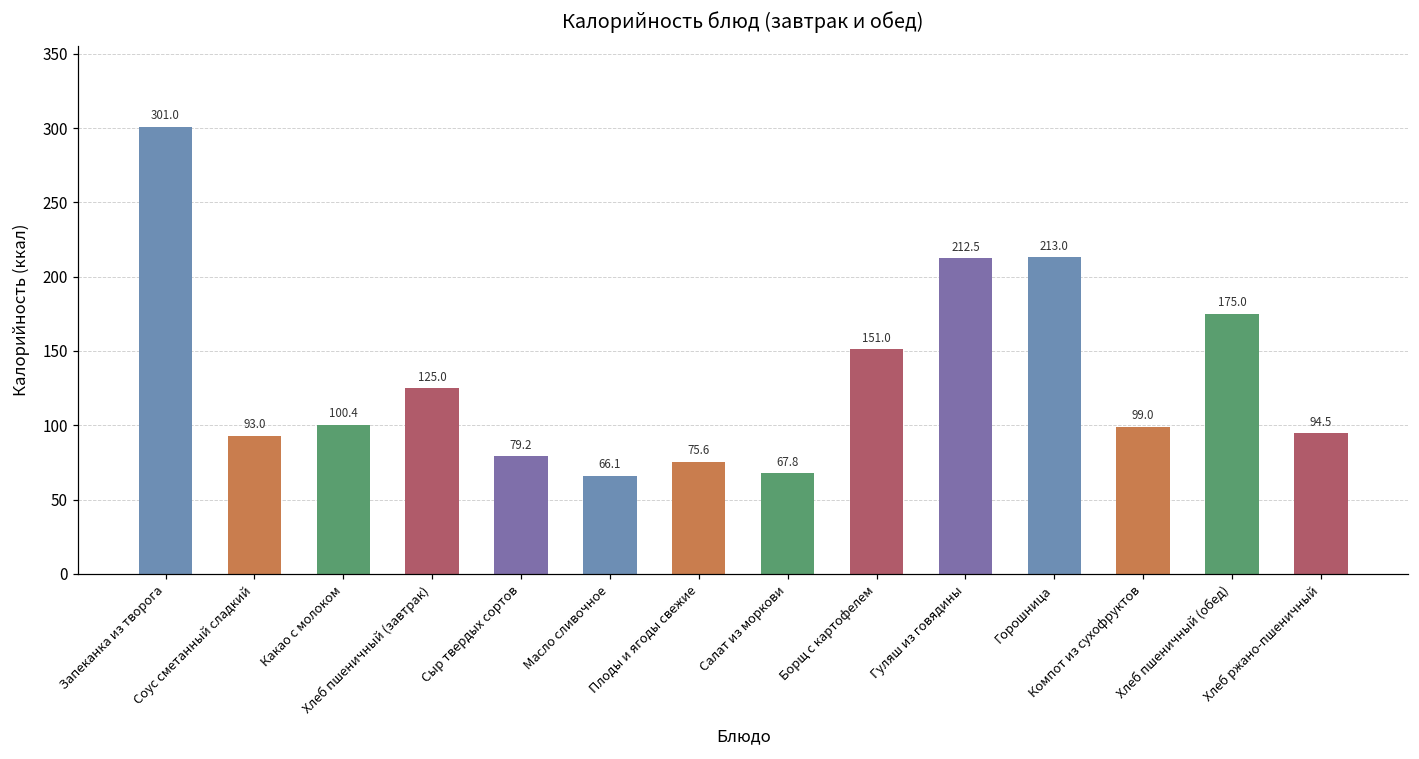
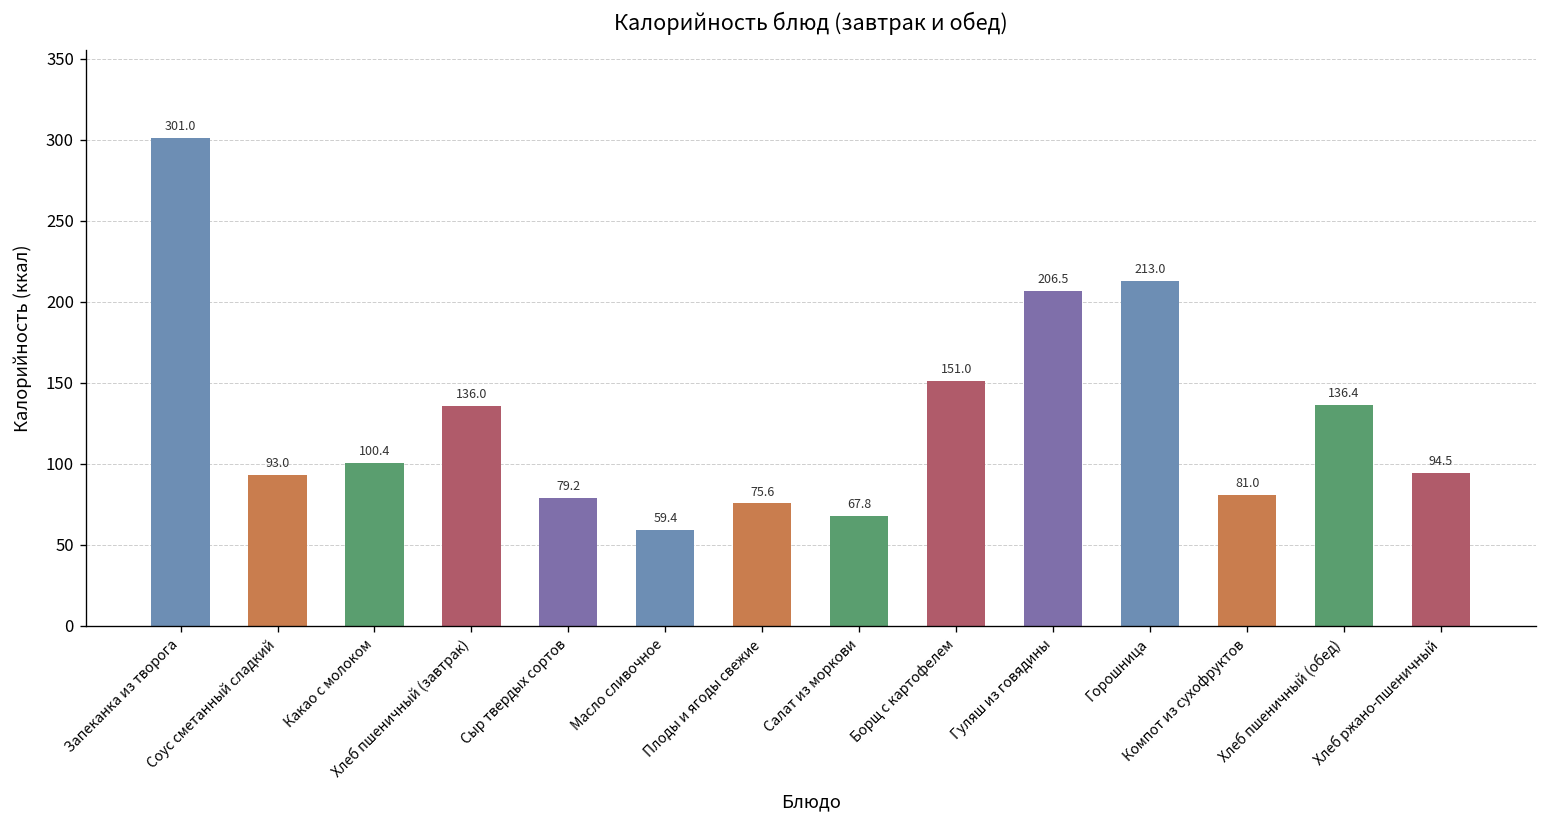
  {
    "Запеканка из творога": 301.0,
    "Соус сметанный сладкий": 93.0,
    "Какао с молоком": 100.4,
-   "Хлеб пшеничный (завтрак)": 125.0,
+   "Хлеб пшеничный (завтрак)": 136.0,
    "Сыр твердых сортов": 79.2,
-   "Масло сливочное": 66.1,
+   "Масло сливочное": 59.4,
    "Плоды и ягоды свежие": 75.6,
    "Салат из моркови": 67.8,
    "Борщ с картофелем": 151.0,
-   "Гуляш из говядины": 212.5,
+   "Гуляш из говядины": 206.5,
    "Горошница": 213.0,
-   "Компот из сухофруктов": 99.0,
-   "Хлеб пшеничный (обед)": 175.0,
+   "Компот из сухофруктов": 81.0,
+   "Хлеб пшеничный (обед)": 136.4,
    "Хлеб ржано-пшеничный": 94.5
  }
